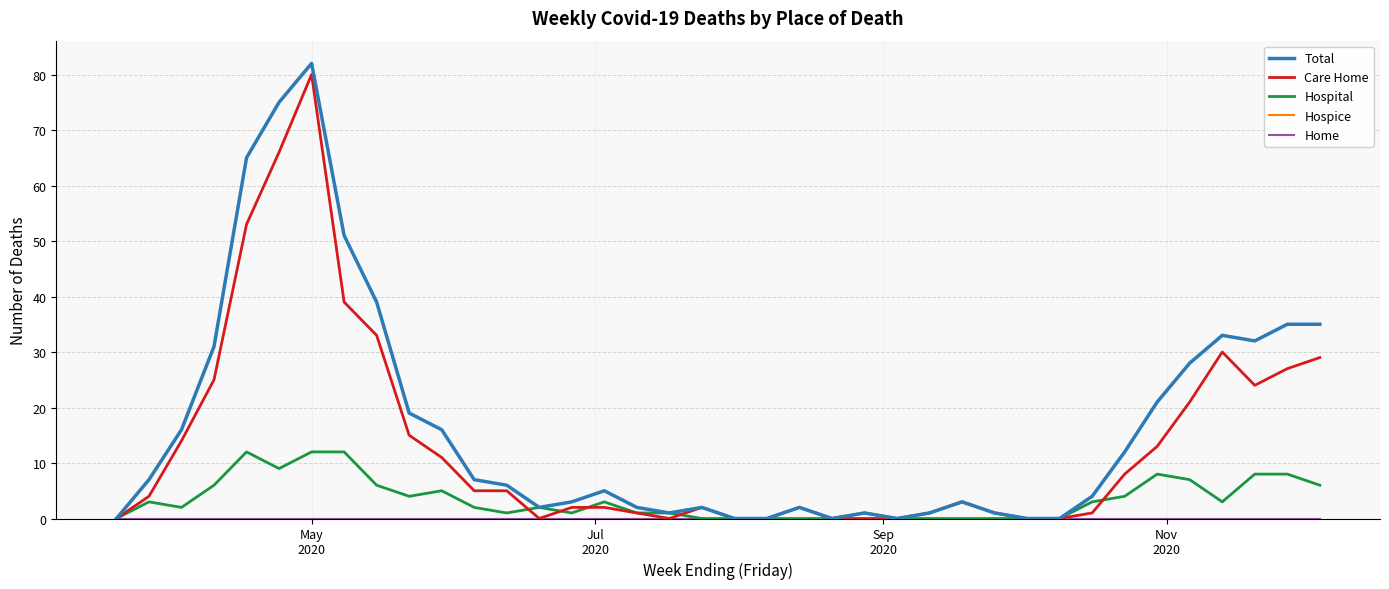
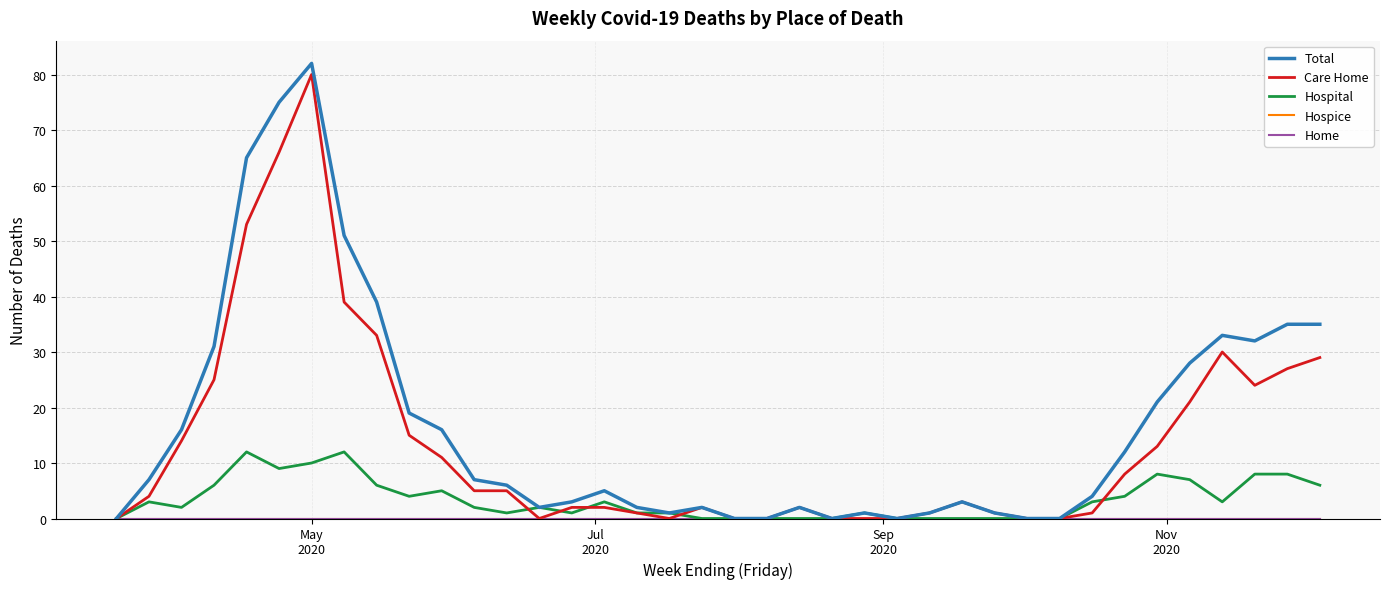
  {
    "Total": {
      "May 2020": 82
    },
    "Care Home": {
      "May 2020": 80
    },
    "Hospital": {
-     "May 2020": 12
+     "May 2020": 10
    },
    "Home": {
      "May 2020": 0
    }
  }
